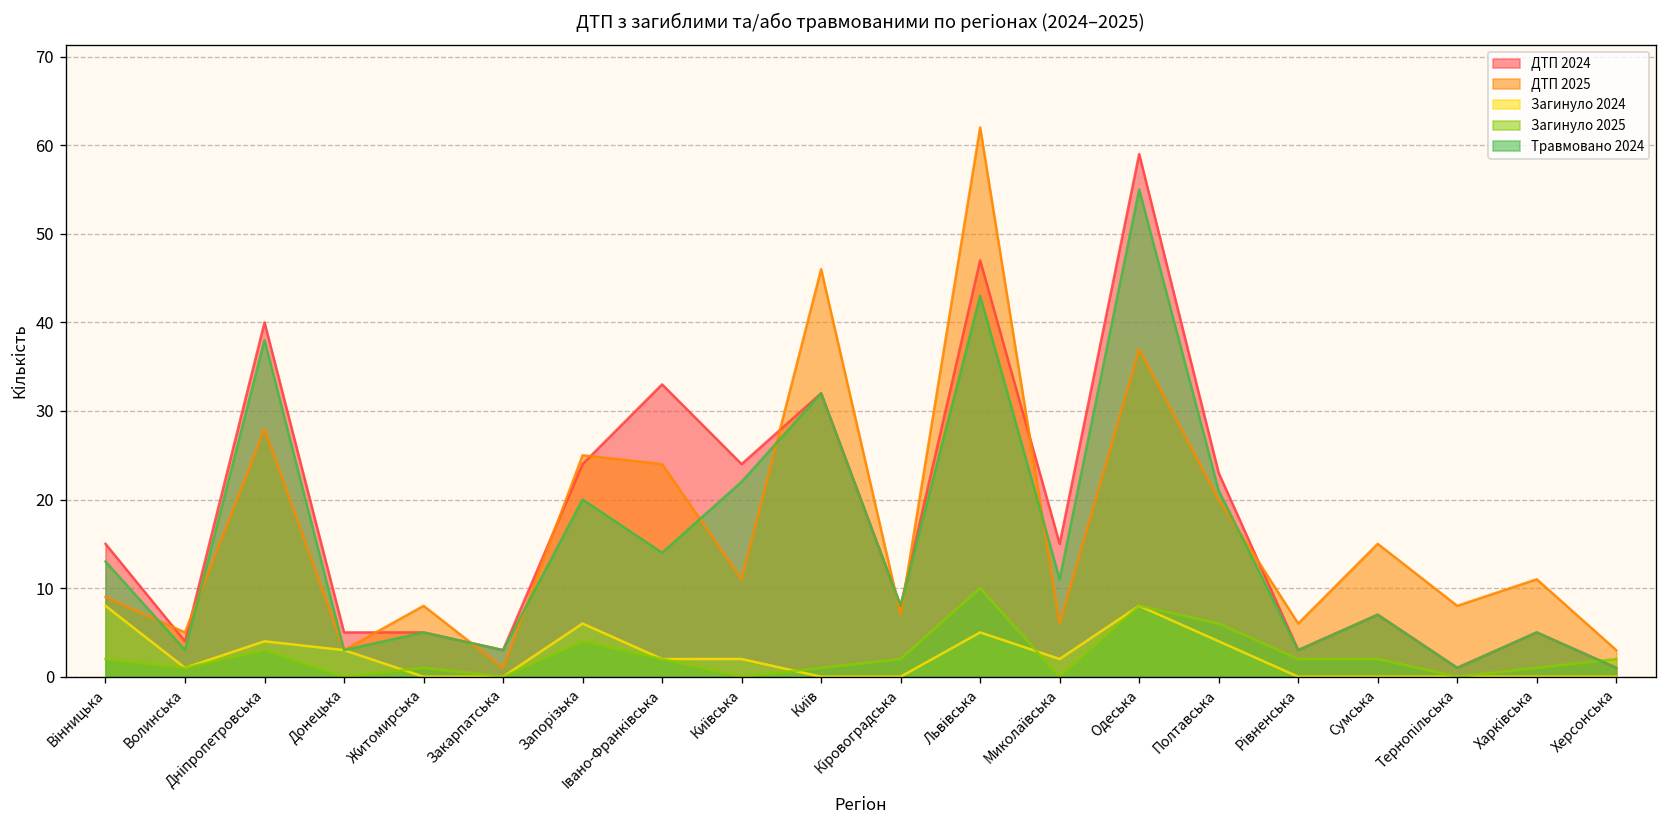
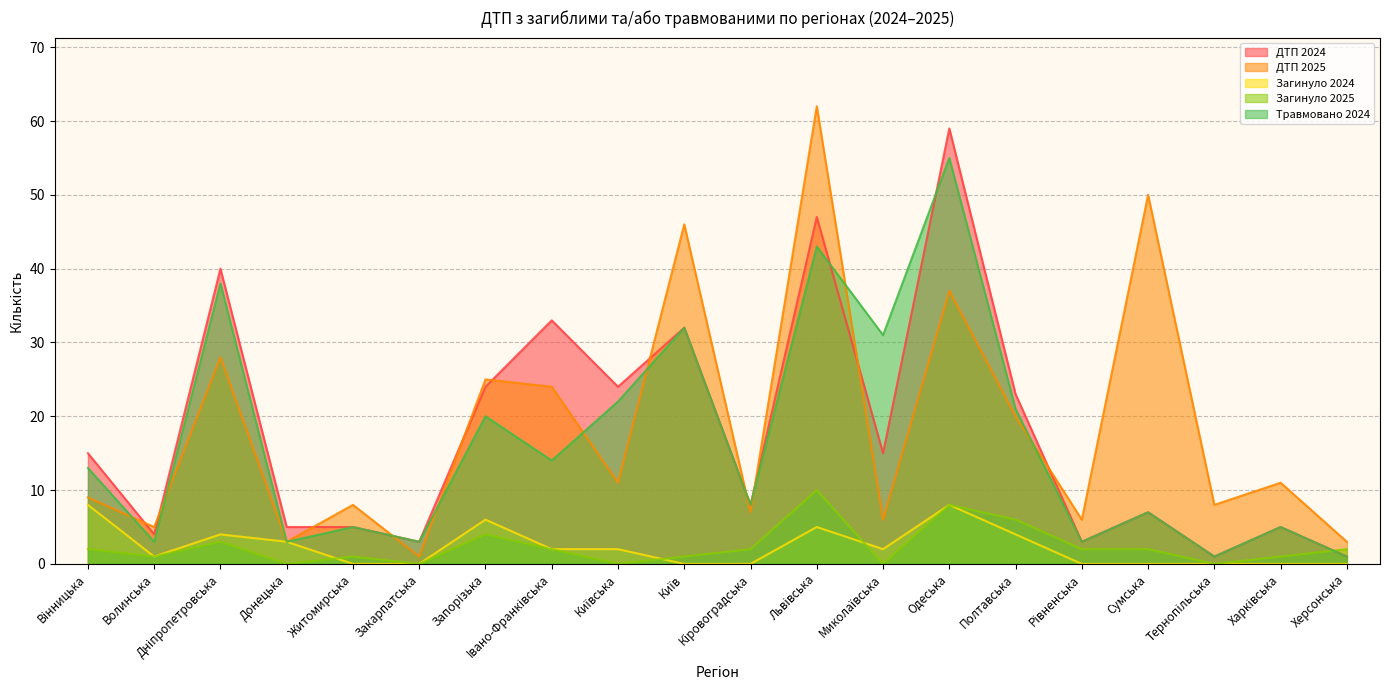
  {
    "ДТП 2024": {
      "Вінницька": 15,
      "Волинська": 4,
      "Дніпропетровська": 40,
      "Донецька": 5,
      "Запорізька": 24,
      "Івано-Франківська": 33,
      "Київська": 24,
      "Львівська": 47,
      "Миколаївська": 15,
      "Одеська": 59,
      "Полтавська": 23
    },
    "ДТП 2025": {
      "Вінницька": 9,
      "Волинська": 5,
      "Дніпропетровська": 28,
      "Житомирська": 8,
      "Закарпатська": 1,
      "Запорізька": 25,
      "Івано-Франківська": 24,
      "Київська": 11,
      "Київ": 46,
      "Кіровоградська": 7,
      "Львівська": 62,
      "Миколаївська": 6,
      "Одеська": 37,
      "Полтавська": 20,
      "Рівненська": 6,
-     "Сумська": 15,
+     "Сумська": 50,
      "Тернопільська": 8,
      "Харківська": 11,
      "Херсонська": 3
    },
    "Загинуло 2024": {
      "Вінницька": 8,
      "Дніпропетровська": 4,
      "Житомирська": 0,
      "Запорізька": 6,
      "Київська": 2,
      "Київ": 0,
      "Кіровоградська": 0,
      "Львівська": 5,
      "Миколаївська": 2,
      "Полтавська": 4,
      "Рівненська": 0,
      "Сумська": 0,
      "Харківська": 0,
      "Херсонська": 0
    },
    "Загинуло 2025": {
      "Вінницька": 2,
      "Дніпропетровська": 3,
      "Донецька": 0,
      "Житомирська": 1,
      "Запорізька": 4,
      "Київська": 0,
      "Київ": 1,
      "Кіровоградська": 2,
      "Львівська": 10,
      "Миколаївська": 0,
      "Полтавська": 6,
      "Рівненська": 2,
      "Сумська": 2,
      "Харківська": 1,
      "Херсонська": 2
    },
    "Травмовано 2024": {
      "Вінницька": 13,
      "Волинська": 3,
      "Дніпропетровська": 38,
      "Запорізька": 20,
      "Івано-Франківська": 14,
      "Київська": 22,
      "Львівська": 43,
-     "Миколаївська": 11,
+     "Миколаївська": 31,
      "Одеська": 55,
      "Полтавська": 21
    }
  }
